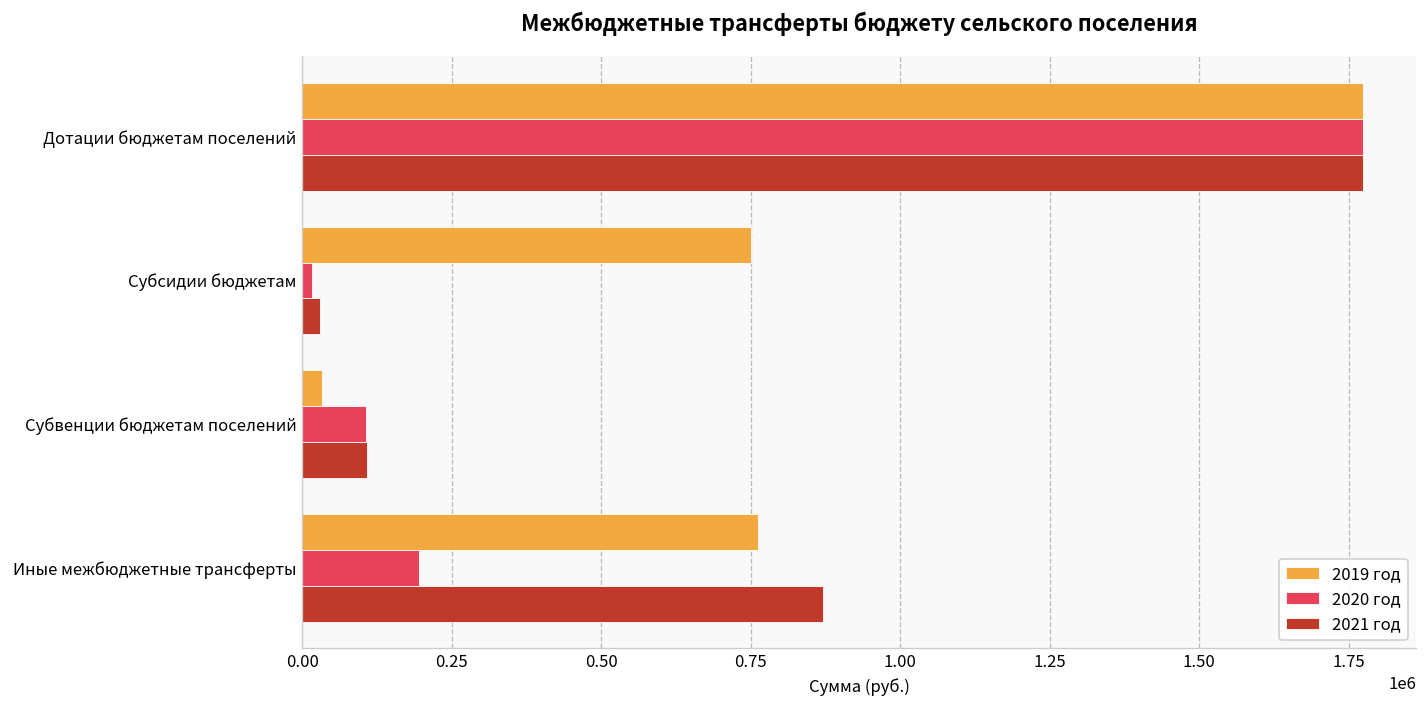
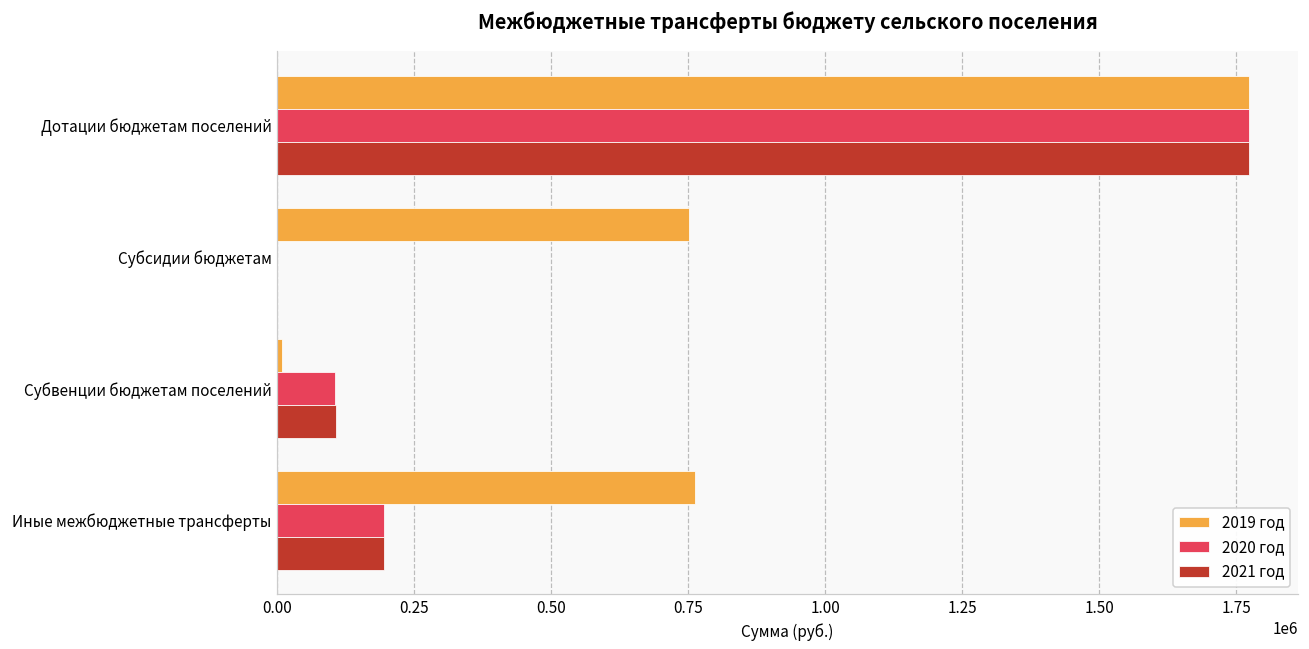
  {
    "2019 год": {
      "Дотации бюджетам поселений": 1770000,
      "Субсидии бюджетам": 750000,
-     "Субвенции бюджетам поселений": 30000,
+     "Субвенции бюджетам поселений": 10000,
      "Иные межбюджетные трансферты": 760000
    },
    "2020 год": {
      "Дотации бюджетам поселений": 1770000,
-     "Субсидии бюджетам": 20000,
+     "Субсидии бюджетам": 0,
      "Субвенции бюджетам поселений": 110000,
      "Иные межбюджетные трансферты": 200000
    },
    "2021 год": {
      "Дотации бюджетам поселений": 1770000,
-     "Субсидии бюджетам": 30000,
+     "Субсидии бюджетам": 0,
      "Субвенции бюджетам поселений": 110000,
-     "Иные межбюджетные трансферты": 870000
+     "Иные межбюджетные трансферты": 200000
    }
  }
